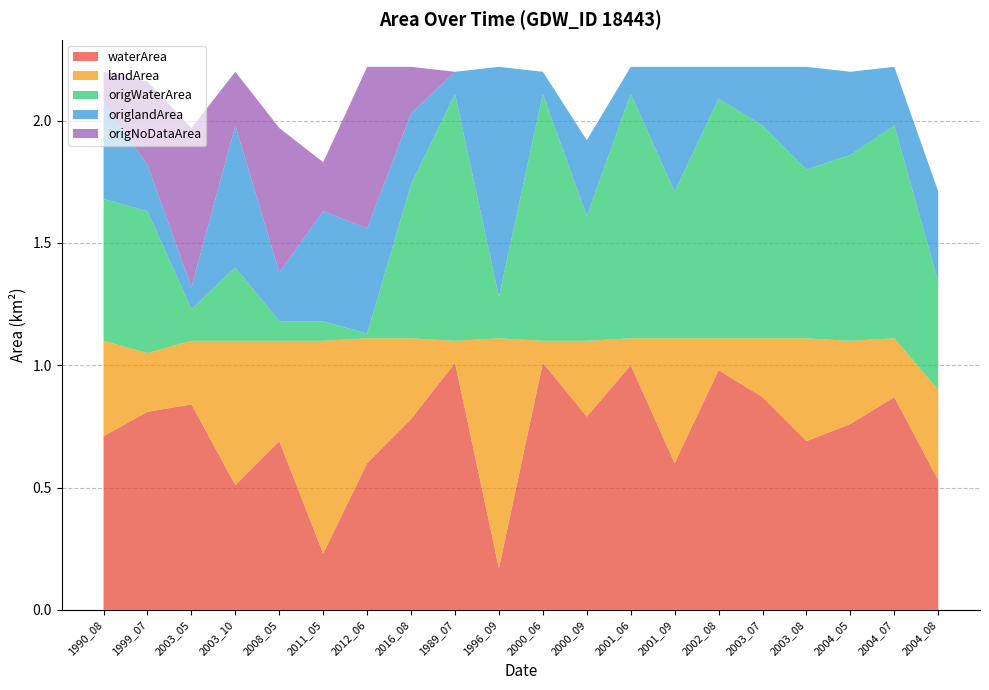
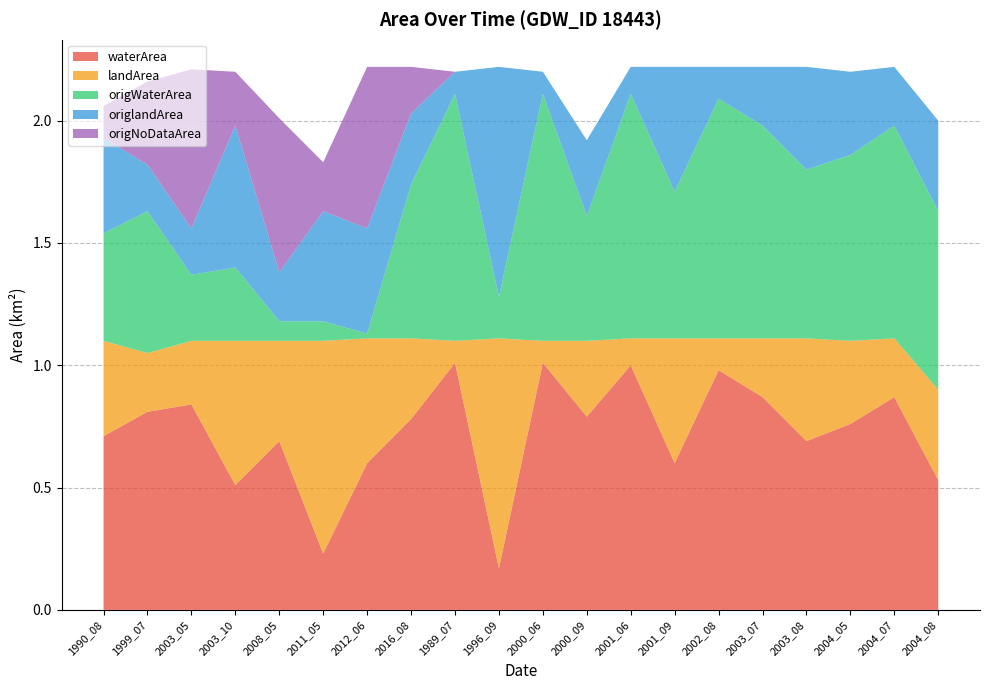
  {
    "waterArea": {
      "1990_08": 0.71,
      "1999_07": 0.81,
      "2003_05": 0.84,
      "2003_10": 0.51,
      "2008_05": 0.69,
      "2011_05": 0.23,
      "2012_06": 0.60,
      "2016_08": 0.78,
      "1989_07": 1.01,
      "1996_09": 0.17,
      "2000_06": 1.01,
      "2000_09": 0.79,
      "2001_06": 1.00,
      "2001_09": 0.60,
      "2002_08": 0.98,
      "2003_07": 0.87,
      "2003_08": 0.69,
      "2004_05": 0.76,
      "2004_07": 0.87,
      "2004_08": 0.53
    },
    "landArea": {
      "1990_08": 0.39,
      "1999_07": 0.24,
      "2003_05": 0.26,
      "2003_10": 0.59,
      "2008_05": 0.41,
      "2011_05": 0.87,
      "2012_06": 0.51,
      "2016_08": 0.33,
      "1989_07": 0.09,
      "1996_09": 0.94,
      "2000_06": 0.09,
      "2000_09": 0.31,
      "2001_06": 0.11,
      "2001_09": 0.51,
      "2002_08": 0.13,
      "2003_07": 0.24,
      "2003_08": 0.42,
      "2004_05": 0.34,
      "2004_07": 0.24,
      "2004_08": 0.37
    },
    "origWaterArea": {
-     "1990_08": 0.58,
+     "1990_08": 0.44,
      "1999_07": 0.58,
-     "2003_05": 0.13,
+     "2003_05": 0.27,
      "2003_10": 0.30,
      "2008_05": 0.08,
      "2011_05": 0.08,
      "2012_06": 0.02,
      "2016_08": 0.63,
      "1989_07": 1.01,
      "1996_09": 0.17,
      "2000_06": 1.01,
      "2000_09": 0.51,
      "2001_06": 1.00,
      "2001_09": 0.60,
      "2002_08": 0.98,
      "2003_07": 0.87,
      "2003_08": 0.69,
      "2004_05": 0.76,
      "2004_07": 0.87,
-     "2004_08": 0.44
+     "2004_08": 0.73
    },
    "origlandArea": {
      "1999_07": 0.19,
-     "2003_05": 0.09,
+     "2003_05": 0.19,
      "2003_10": 0.58,
      "2008_05": 0.20,
      "2011_05": 0.45,
      "2012_06": 0.43,
      "2016_08": 0.29
    },
    "origNoDataArea": {
      "2003_10": 0.22,
-     "2008_05": 0.59,
+     "2008_05": 0.63,
      "2011_05": 0.20,
      "2012_06": 0.66,
      "2016_08": 0.19
    }
  }
